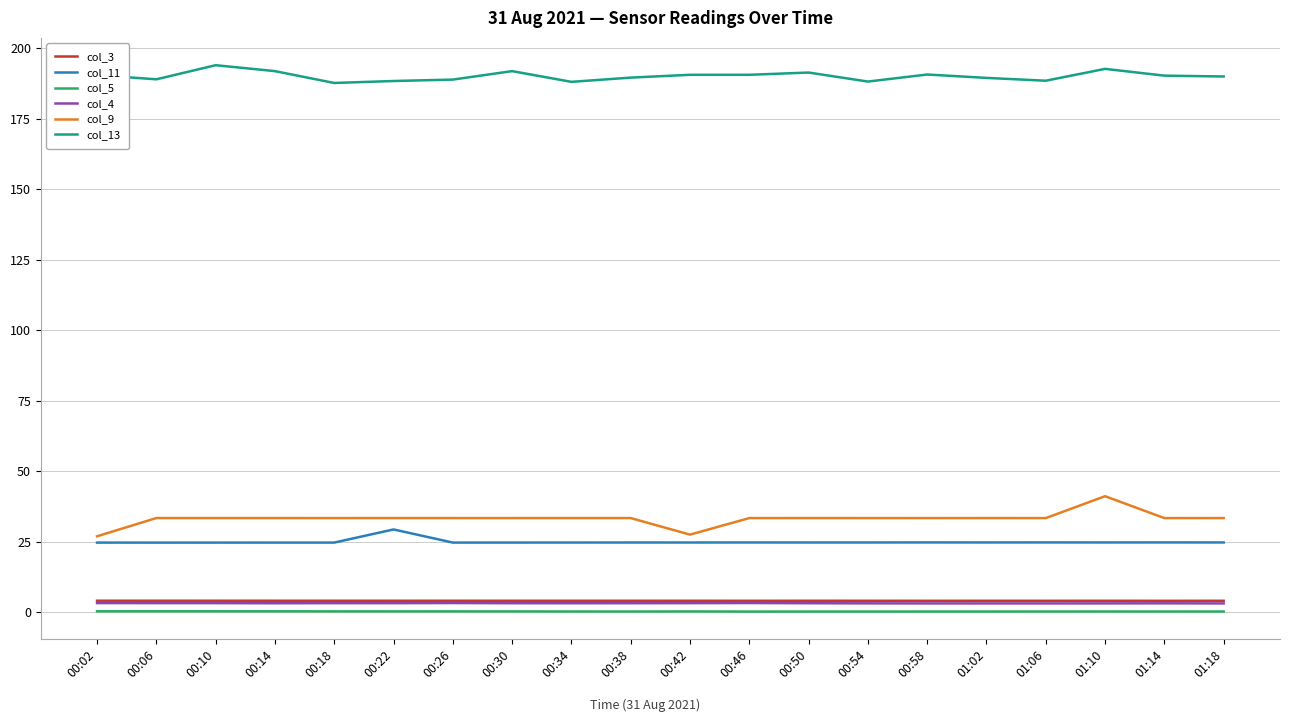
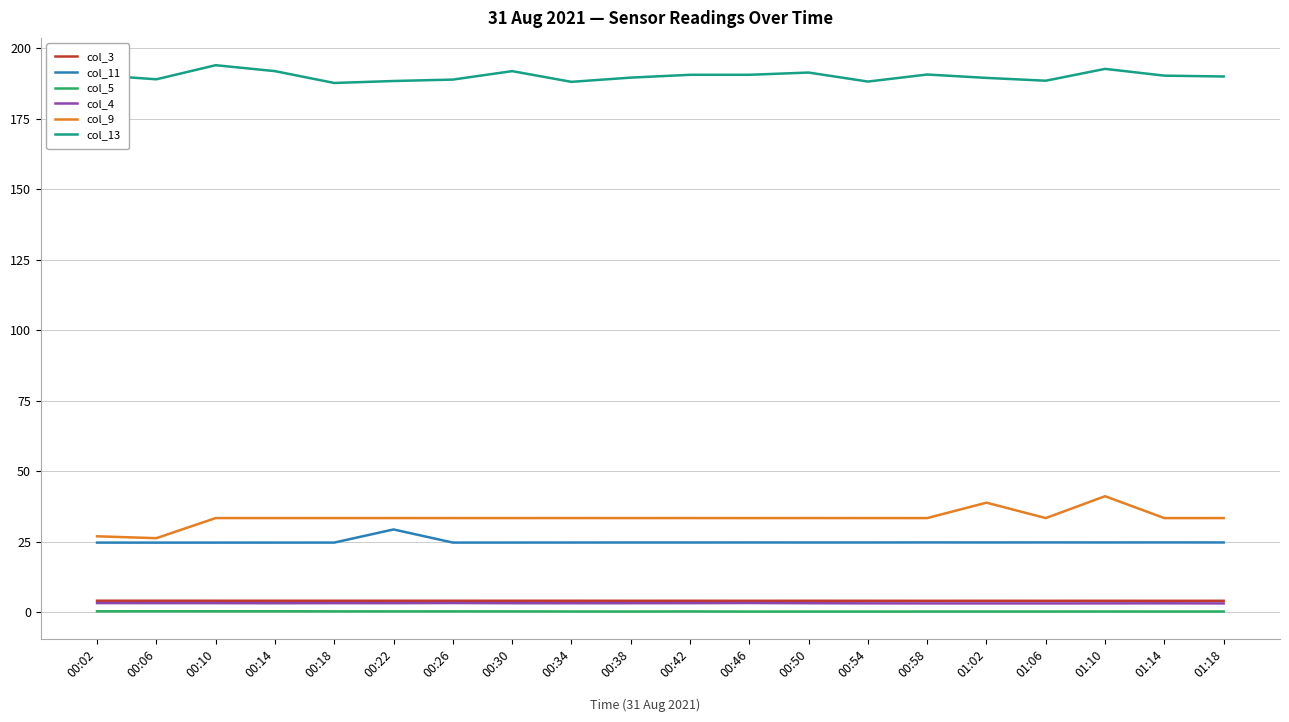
  {
    "col_3": {
      "00:14": 4,
      "00:58": 4,
      "01:02": 4,
      "01:06": 4,
      "01:10": 4,
      "01:18": 4
    },
    "col_11": {
      "00:02": 25,
      "00:06": 25,
      "00:10": 25,
      "00:14": 25,
      "00:18": 25,
      "00:22": 29,
      "00:26": 25,
      "00:30": 25,
      "00:34": 25,
      "00:38": 25,
      "00:42": 25,
      "00:46": 25,
      "00:50": 25,
      "00:54": 25,
      "00:58": 25,
      "01:02": 25,
      "01:06": 25,
      "01:10": 25,
      "01:14": 25,
      "01:18": 25
    },
    "col_4": {
      "00:14": 3,
      "00:58": 3,
      "01:02": 3,
      "01:06": 3,
      "01:10": 3,
      "01:18": 3
    },
    "col_9": {
      "00:02": 27,
-     "00:06": 33,
+     "00:06": 26,
      "00:10": 33,
      "00:14": 33,
      "00:18": 33,
      "00:22": 33,
      "00:26": 33,
      "00:30": 33,
      "00:34": 33,
      "00:38": 33,
-     "00:42": 28,
+     "00:42": 33,
      "00:46": 33,
      "00:50": 33,
      "00:54": 33,
      "00:58": 33,
-     "01:02": 33,
+     "01:02": 39,
      "01:06": 33,
      "01:10": 41,
      "01:14": 33,
      "01:18": 33
    }
  }
